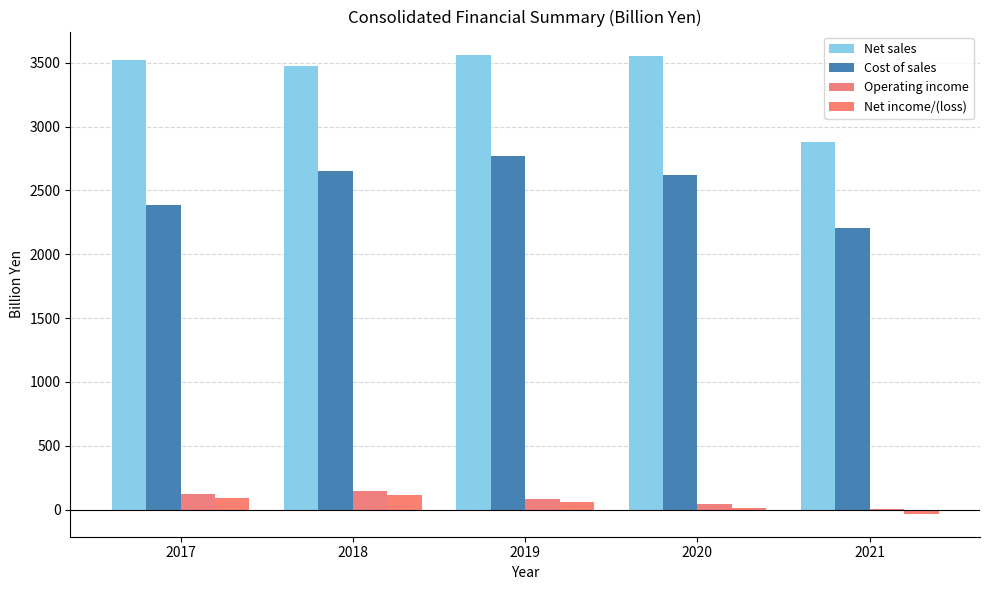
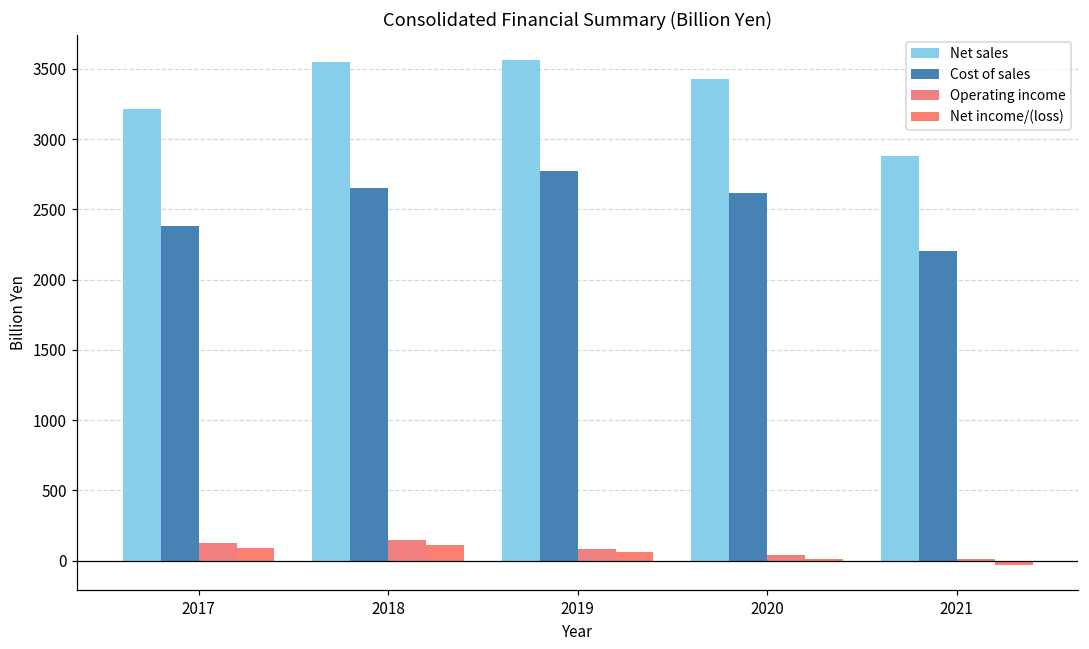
  {
    "Net sales": {
-     "2017": 3520,
-     "2018": 3470,
+     "2017": 3210,
+     "2018": 3550,
      "2019": 3560,
-     "2020": 3560,
+     "2020": 3430,
      "2021": 2880
    },
    "Cost of sales": {
      "2017": 2380,
      "2018": 2650,
      "2019": 2770,
      "2020": 2620,
      "2021": 2200
    }
  }
